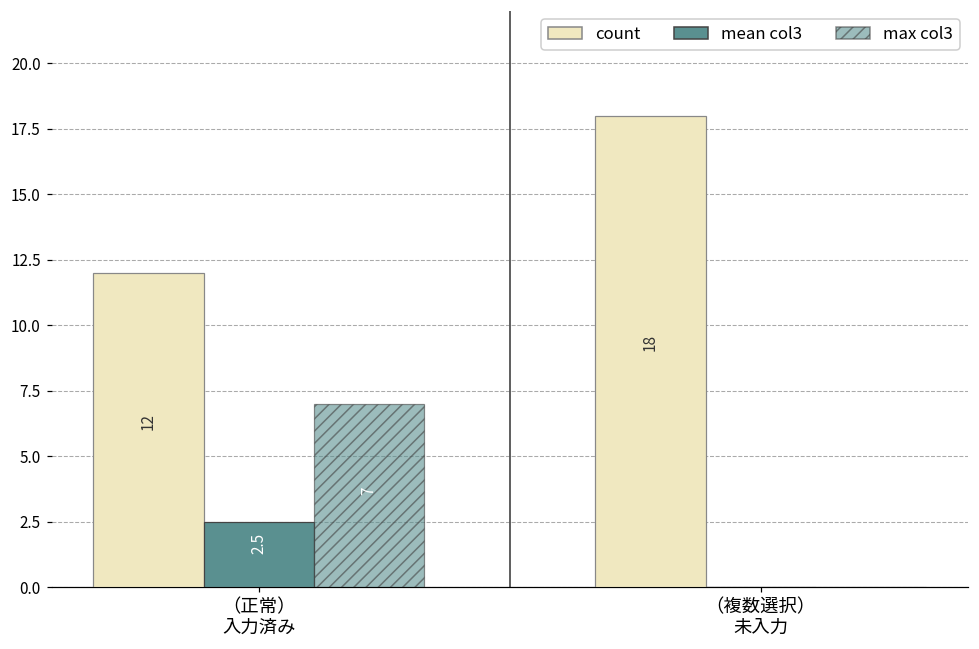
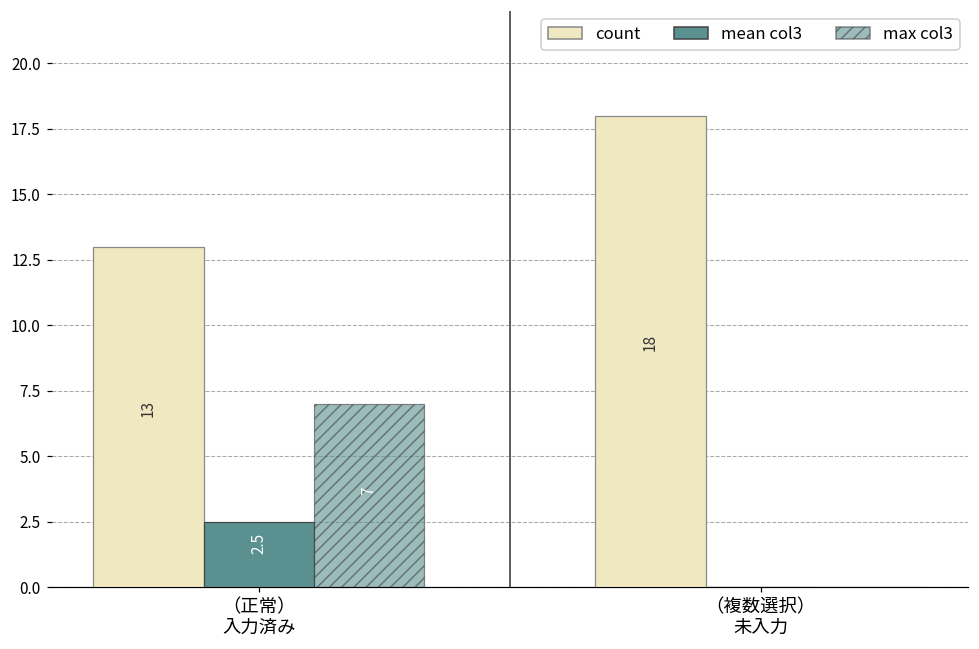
  {
    "count": {
-     "（正常） 入力済み": 12,
+     "（正常） 入力済み": 13,
      "（複数選択） 未入力": 18
    }
  }
